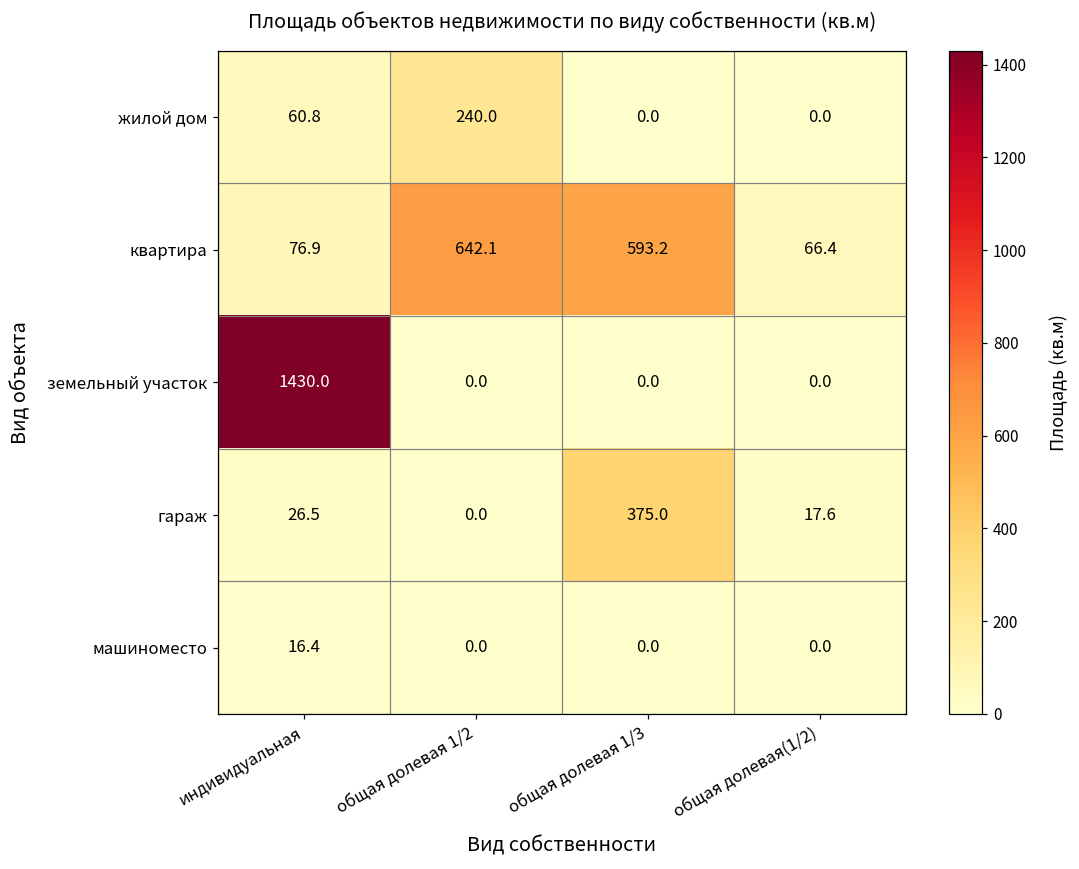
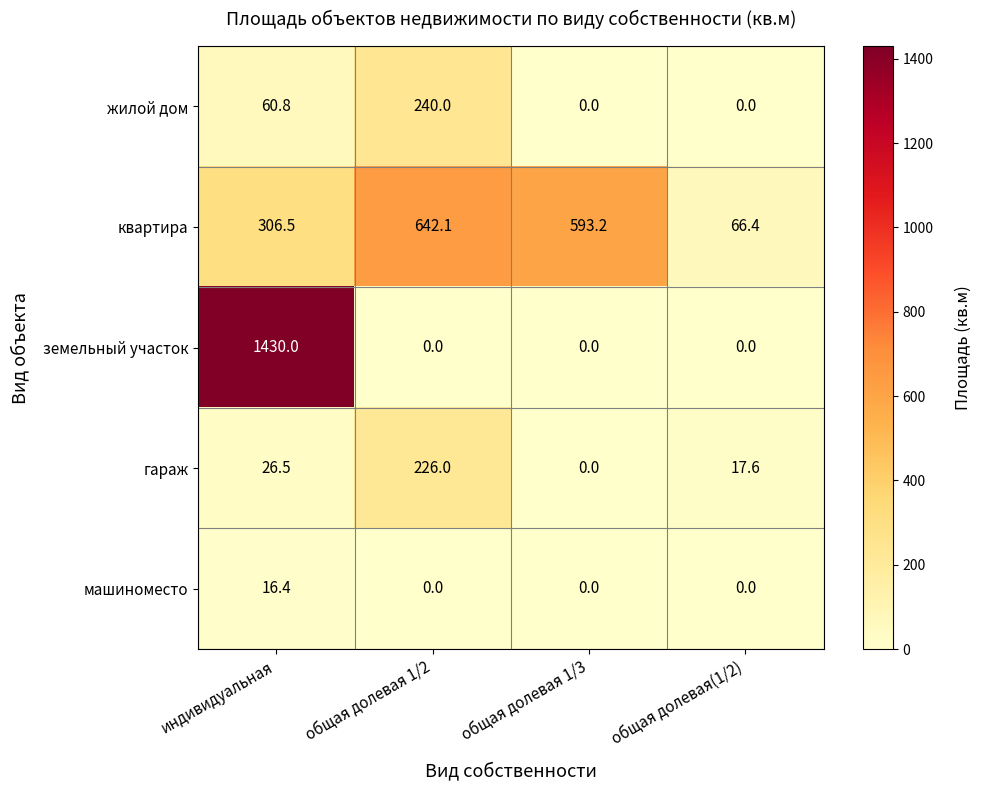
  {
    "жилой дом": {
      "индивидуальная": 60.8,
      "общая долевая 1/2": 240.0,
      "общая долевая 1/3": 0.0,
      "общая долевая(1/2)": 0.0
    },
    "квартира": {
-     "индивидуальная": 76.9,
+     "индивидуальная": 306.5,
      "общая долевая 1/2": 642.1,
      "общая долевая 1/3": 593.2,
      "общая долевая(1/2)": 66.4
    },
    "земельный участок": {
      "индивидуальная": 1430.0,
      "общая долевая 1/2": 0.0,
      "общая долевая 1/3": 0.0,
      "общая долевая(1/2)": 0.0
    },
    "гараж": {
      "индивидуальная": 26.5,
-     "общая долевая 1/2": 0.0,
-     "общая долевая 1/3": 375.0,
+     "общая долевая 1/2": 226.0,
+     "общая долевая 1/3": 0.0,
      "общая долевая(1/2)": 17.6
    },
    "машиноместо": {
      "индивидуальная": 16.4,
      "общая долевая 1/2": 0.0,
      "общая долевая 1/3": 0.0,
      "общая долевая(1/2)": 0.0
    }
  }
